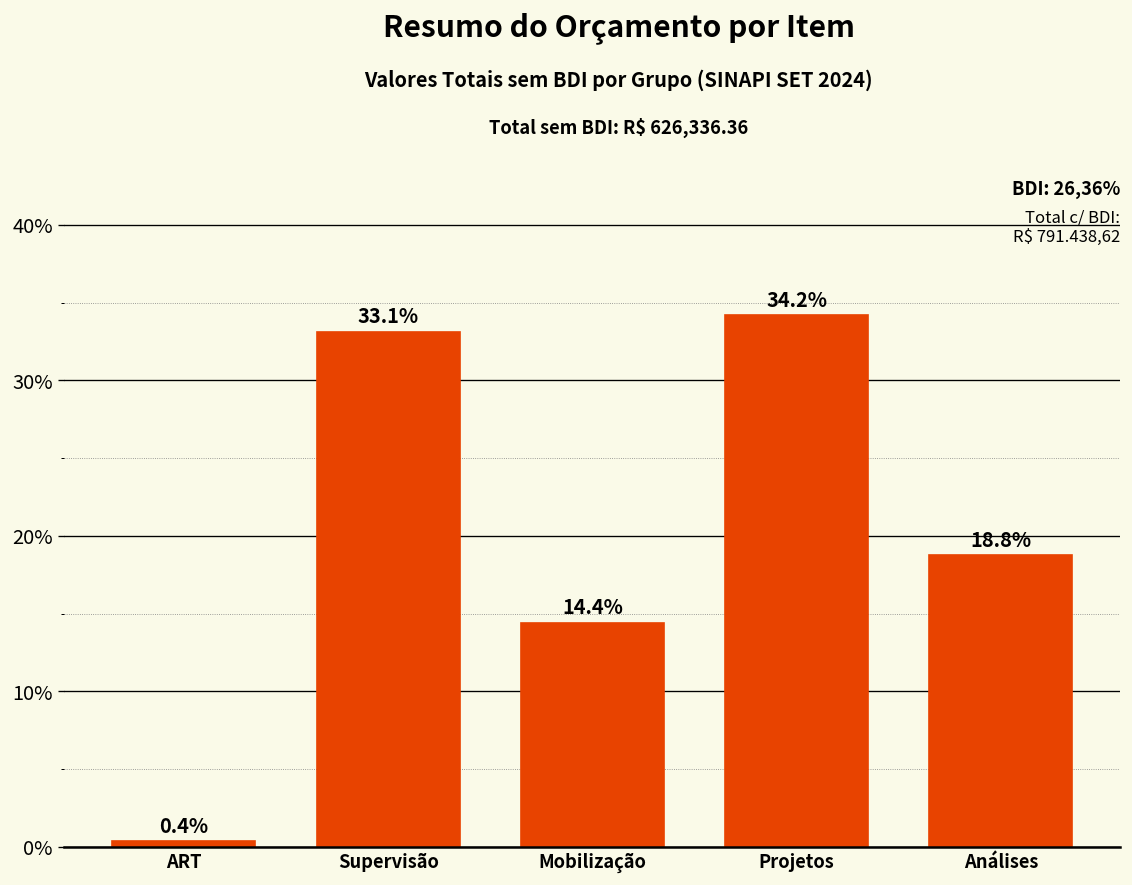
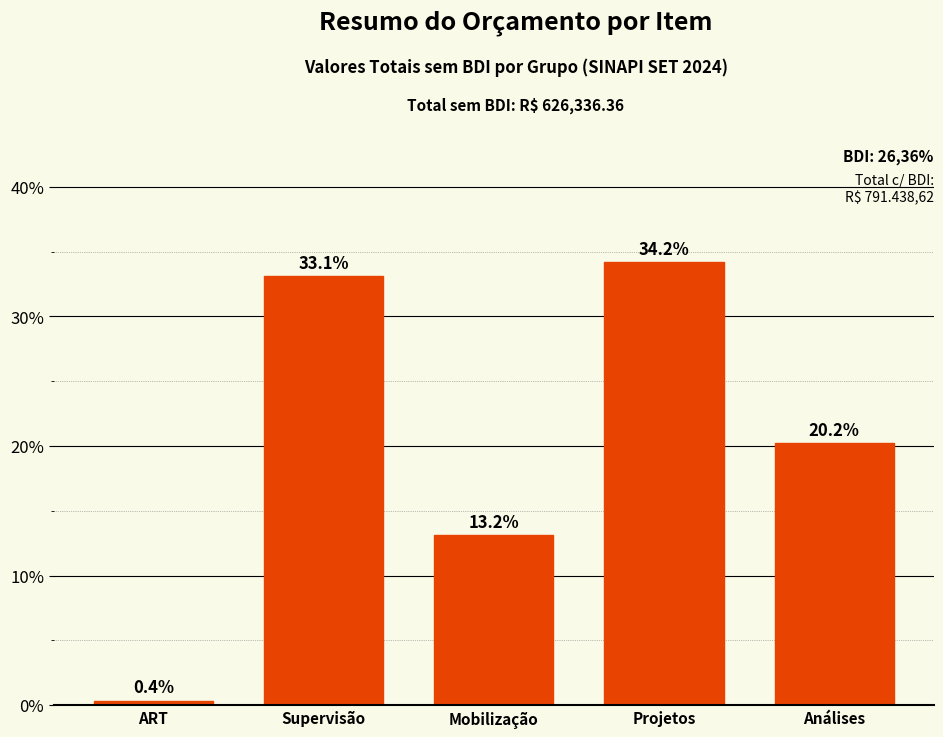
  {
    "ART": "0.4%",
    "Supervisão": "33.1%",
-   "Mobilização": "14.4%",
+   "Mobilização": "13.2%",
    "Projetos": "34.2%",
-   "Análises": "18.8%"
+   "Análises": "20.2%"
  }
